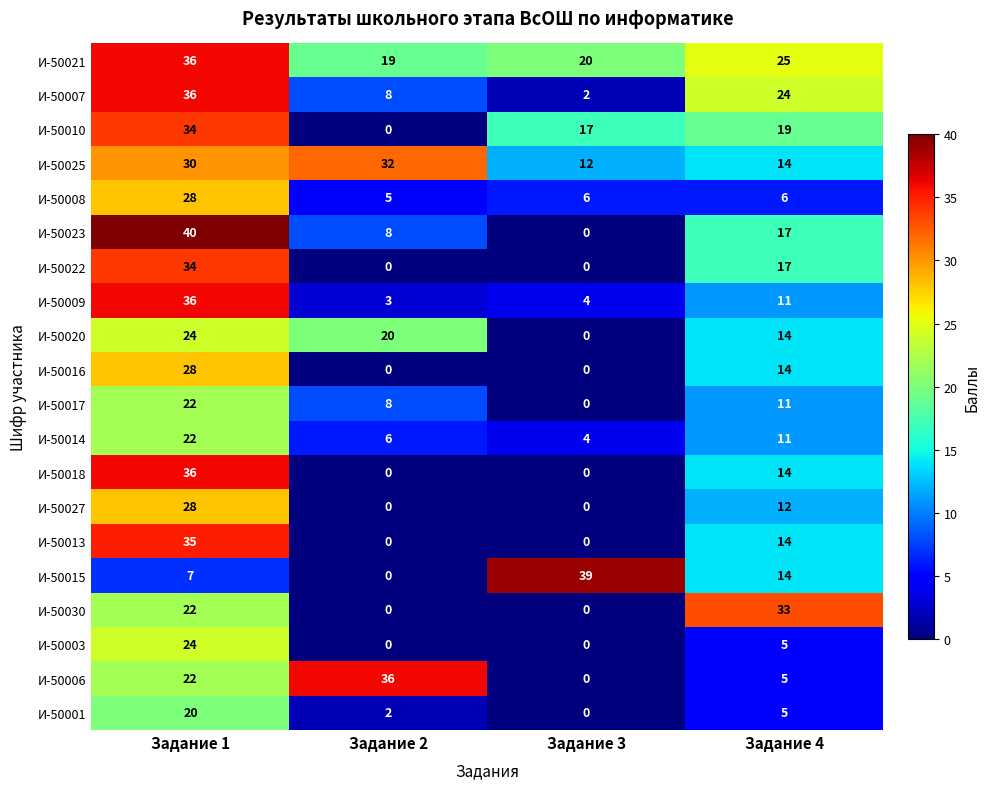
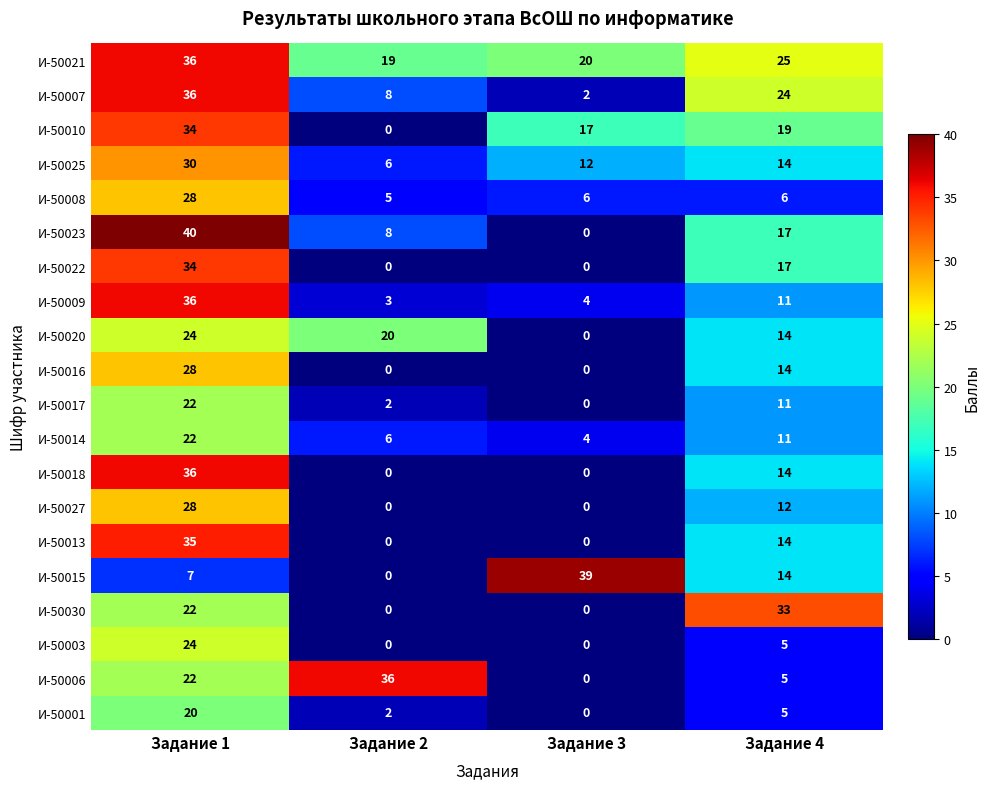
  {
    "И-50021": {
      "Задание 1": 36,
      "Задание 2": 19,
      "Задание 3": 20,
      "Задание 4": 25
    },
    "И-50007": {
      "Задание 1": 36,
      "Задание 2": 8,
      "Задание 3": 2,
      "Задание 4": 24
    },
    "И-50010": {
      "Задание 1": 34,
      "Задание 2": 0,
      "Задание 3": 17,
      "Задание 4": 19
    },
    "И-50025": {
      "Задание 1": 30,
-     "Задание 2": 32,
+     "Задание 2": 6,
      "Задание 3": 12,
      "Задание 4": 14
    },
    "И-50008": {
      "Задание 1": 28,
      "Задание 2": 5,
      "Задание 3": 6,
      "Задание 4": 6
    },
    "И-50023": {
      "Задание 1": 40,
      "Задание 2": 8,
      "Задание 3": 0,
      "Задание 4": 17
    },
    "И-50022": {
      "Задание 1": 34,
      "Задание 2": 0,
      "Задание 3": 0,
      "Задание 4": 17
    },
    "И-50009": {
      "Задание 1": 36,
      "Задание 2": 3,
      "Задание 3": 4,
      "Задание 4": 11
    },
    "И-50020": {
      "Задание 1": 24,
      "Задание 2": 20,
      "Задание 3": 0,
      "Задание 4": 14
    },
    "И-50016": {
      "Задание 1": 28,
      "Задание 2": 0,
      "Задание 3": 0,
      "Задание 4": 14
    },
    "И-50017": {
      "Задание 1": 22,
-     "Задание 2": 8,
+     "Задание 2": 2,
      "Задание 3": 0,
      "Задание 4": 11
    },
    "И-50014": {
      "Задание 1": 22,
      "Задание 2": 6,
      "Задание 3": 4,
      "Задание 4": 11
    },
    "И-50018": {
      "Задание 1": 36,
      "Задание 2": 0,
      "Задание 3": 0,
      "Задание 4": 14
    },
    "И-50027": {
      "Задание 1": 28,
      "Задание 2": 0,
      "Задание 3": 0,
      "Задание 4": 12
    },
    "И-50013": {
      "Задание 1": 35,
      "Задание 2": 0,
      "Задание 3": 0,
      "Задание 4": 14
    },
    "И-50015": {
      "Задание 1": 7,
      "Задание 2": 0,
      "Задание 3": 39,
      "Задание 4": 14
    },
    "И-50030": {
      "Задание 1": 22,
      "Задание 2": 0,
      "Задание 3": 0,
      "Задание 4": 33
    },
    "И-50003": {
      "Задание 1": 24,
      "Задание 2": 0,
      "Задание 3": 0,
      "Задание 4": 5
    },
    "И-50006": {
      "Задание 1": 22,
      "Задание 2": 36,
      "Задание 3": 0,
      "Задание 4": 5
    },
    "И-50001": {
      "Задание 1": 20,
      "Задание 2": 2,
      "Задание 3": 0,
      "Задание 4": 5
    }
  }
